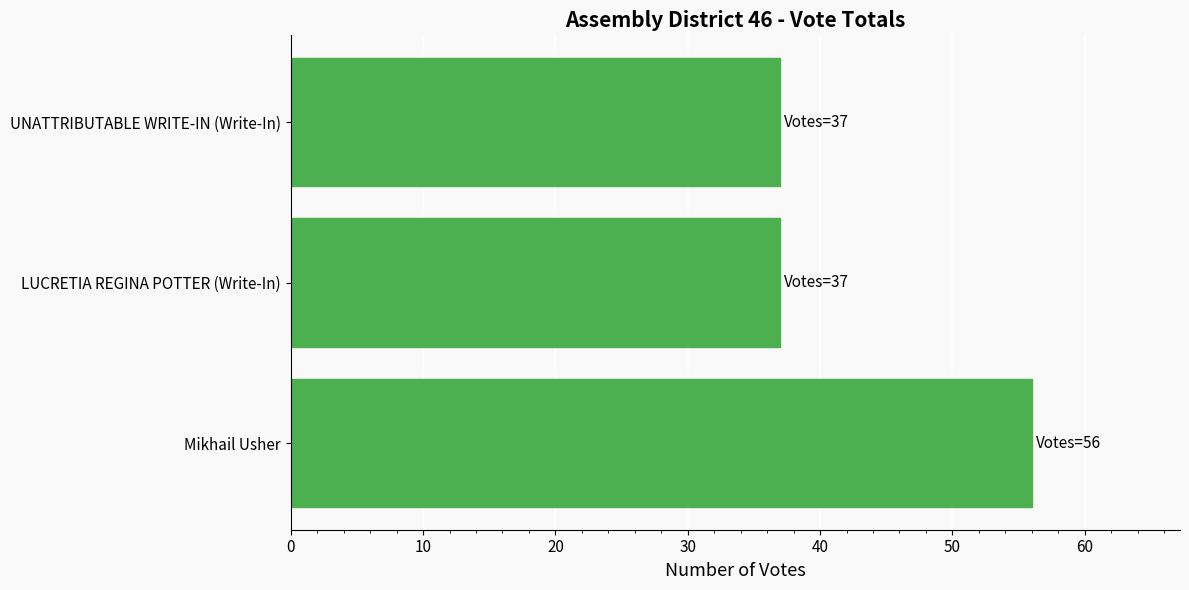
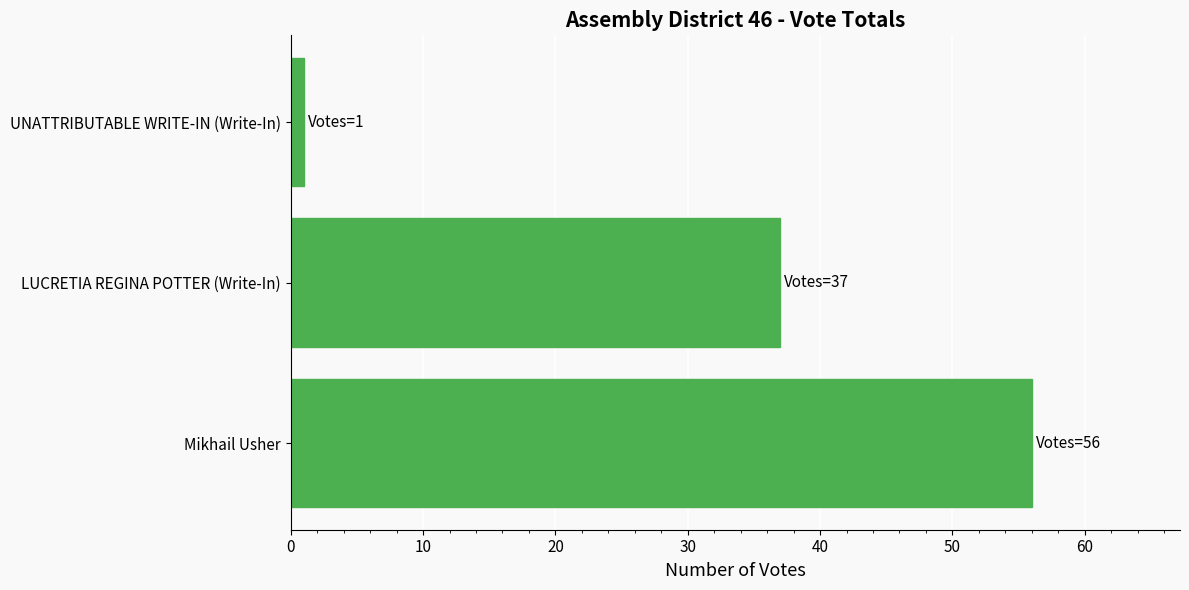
  {
-   "UNATTRIBUTABLE WRITE-IN (Write-In)": 37,
+   "UNATTRIBUTABLE WRITE-IN (Write-In)": 1,
    "LUCRETIA REGINA POTTER (Write-In)": 37,
    "Mikhail Usher": 56
  }
